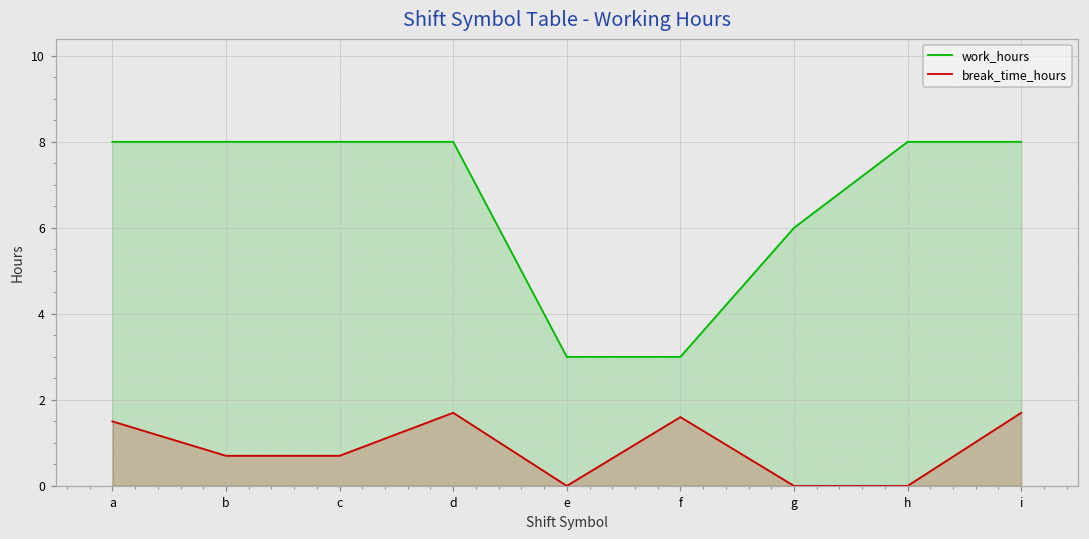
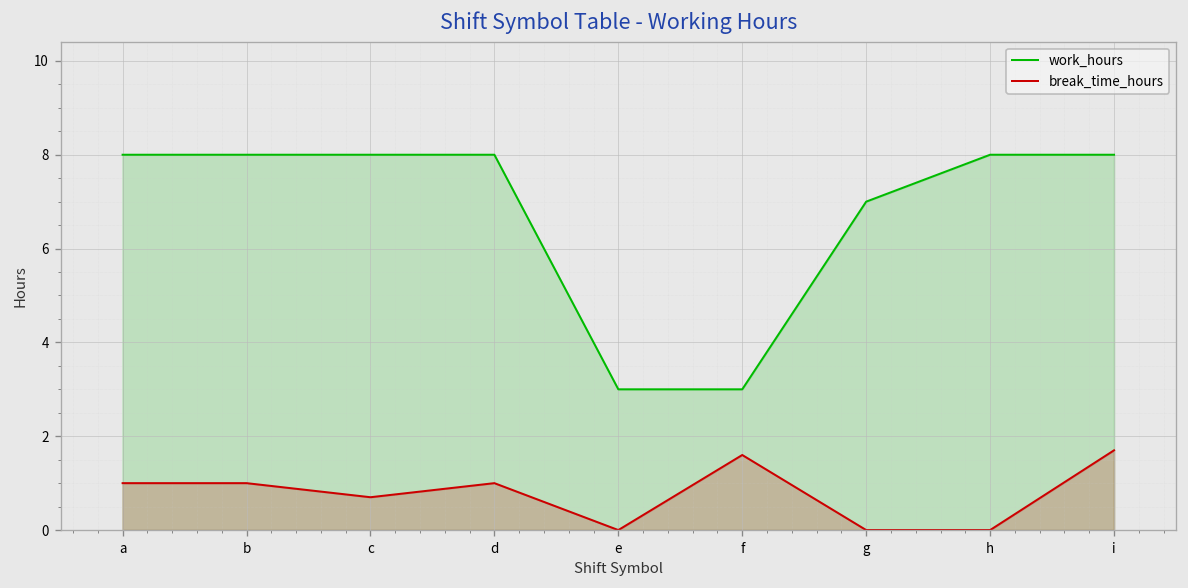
  {
    "work_hours": {
      "a": 8,
      "b": 8,
      "c": 8,
      "d": 8,
      "e": 3,
      "f": 3,
-     "g": 6,
+     "g": 7,
      "h": 8,
      "i": 8
    },
    "break_time_hours": {
-     "a": 1.5,
-     "b": 0.7,
+     "a": 1.0,
+     "b": 1.0,
      "c": 0.7,
-     "d": 1.7,
+     "d": 1.0,
      "e": 0.0,
      "f": 1.6,
      "g": 0.0,
      "h": 0.0,
      "i": 1.7
    }
  }
